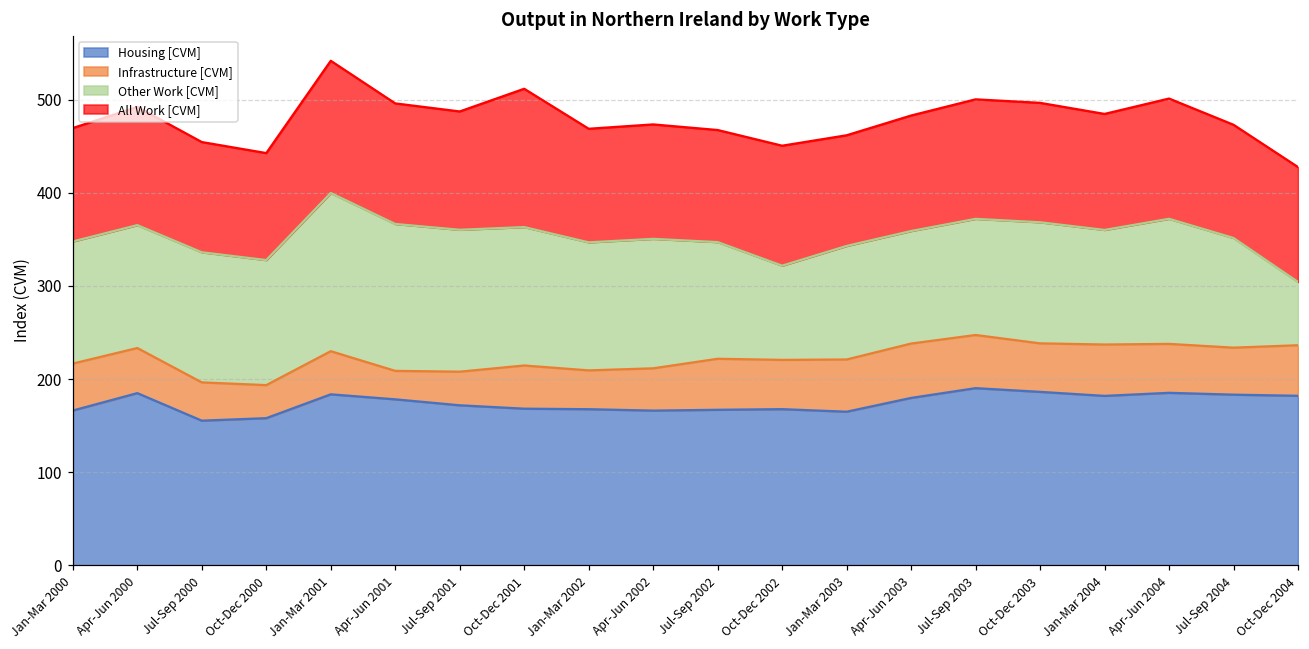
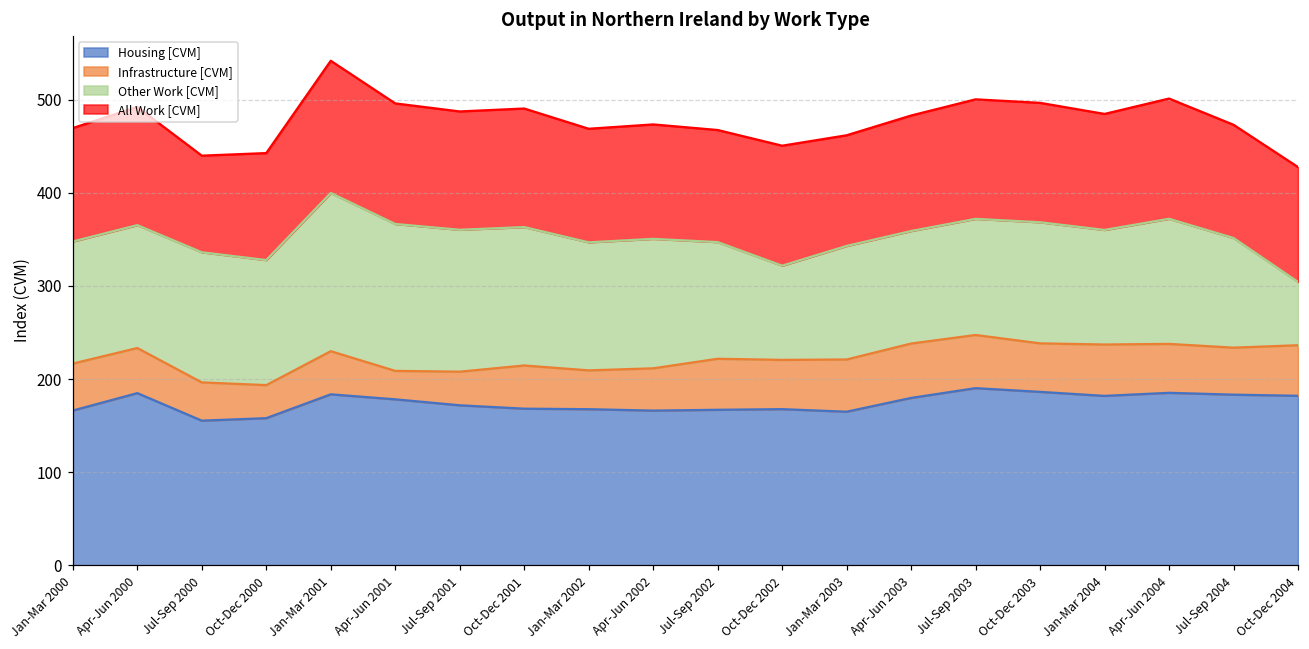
  {
    "Housing [CVM]": {
      "Jan-Mar 2000": 170,
      "Apr-Jun 2000": 180,
      "Jul-Sep 2000": 160,
      "Oct-Dec 2000": 160,
      "Jan-Mar 2001": 180,
      "Apr-Jun 2001": 180,
      "Jul-Sep 2001": 170,
      "Oct-Dec 2001": 170,
      "Jan-Mar 2002": 170,
      "Apr-Jun 2002": 170,
      "Jul-Sep 2002": 170,
      "Oct-Dec 2002": 170,
      "Jan-Mar 2003": 160,
      "Apr-Jun 2003": 180,
      "Jul-Sep 2003": 190,
      "Oct-Dec 2003": 190,
      "Jan-Mar 2004": 180,
      "Apr-Jun 2004": 190,
      "Jul-Sep 2004": 180,
      "Oct-Dec 2004": 180
    },
    "Infrastructure [CVM]": {
      "Jan-Mar 2000": 50,
      "Apr-Jun 2000": 50,
      "Jul-Sep 2000": 40,
      "Oct-Dec 2000": 40,
      "Jan-Mar 2001": 50,
      "Apr-Jun 2001": 30,
      "Jul-Sep 2001": 40,
      "Oct-Dec 2001": 50,
      "Jan-Mar 2002": 40,
      "Apr-Jun 2002": 50,
      "Jul-Sep 2002": 50,
      "Oct-Dec 2002": 50,
      "Jan-Mar 2003": 60,
      "Apr-Jun 2003": 60,
      "Jul-Sep 2003": 60,
      "Oct-Dec 2003": 50,
      "Jan-Mar 2004": 60,
      "Apr-Jun 2004": 50,
      "Jul-Sep 2004": 50,
      "Oct-Dec 2004": 50
    },
    "Other Work [CVM]": {
      "Jan-Mar 2000": 130,
      "Apr-Jun 2000": 130,
      "Jul-Sep 2000": 140,
      "Oct-Dec 2000": 130,
      "Jan-Mar 2001": 170,
      "Apr-Jun 2001": 160,
      "Jul-Sep 2001": 150,
      "Oct-Dec 2001": 150,
      "Jan-Mar 2002": 140,
      "Apr-Jun 2002": 140,
      "Jul-Sep 2002": 130,
      "Oct-Dec 2002": 100,
      "Jan-Mar 2003": 120,
      "Apr-Jun 2003": 120,
      "Jul-Sep 2003": 120,
      "Oct-Dec 2003": 130,
      "Jan-Mar 2004": 120,
      "Apr-Jun 2004": 130,
      "Jul-Sep 2004": 120,
      "Oct-Dec 2004": 70
    },
    "All Work [CVM]": {
      "Jan-Mar 2000": 120,
-     "Jul-Sep 2000": 120,
+     "Jul-Sep 2000": 100,
      "Oct-Dec 2000": 110,
      "Jan-Mar 2001": 140,
      "Apr-Jun 2001": 130,
      "Jul-Sep 2001": 130,
-     "Oct-Dec 2001": 150,
+     "Oct-Dec 2001": 130,
      "Jan-Mar 2002": 120,
      "Apr-Jun 2002": 120,
      "Jul-Sep 2002": 120,
      "Oct-Dec 2002": 130,
      "Jan-Mar 2003": 120,
      "Apr-Jun 2003": 120,
      "Jul-Sep 2003": 130,
      "Oct-Dec 2003": 130,
      "Jan-Mar 2004": 120,
      "Apr-Jun 2004": 130,
      "Jul-Sep 2004": 120,
      "Oct-Dec 2004": 120
    }
  }
